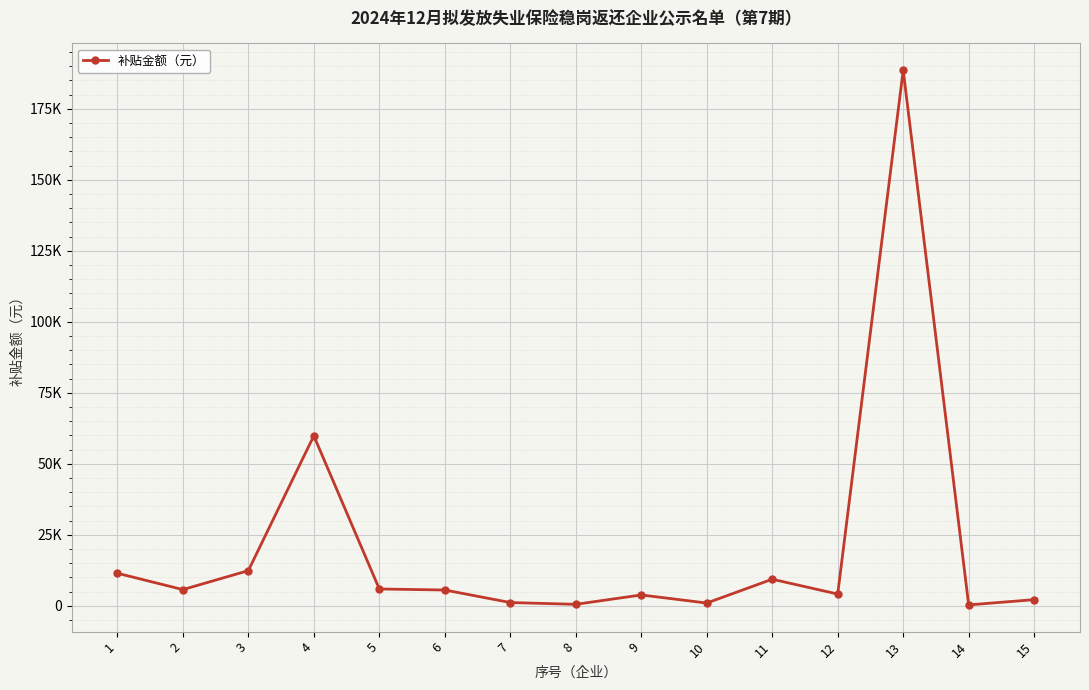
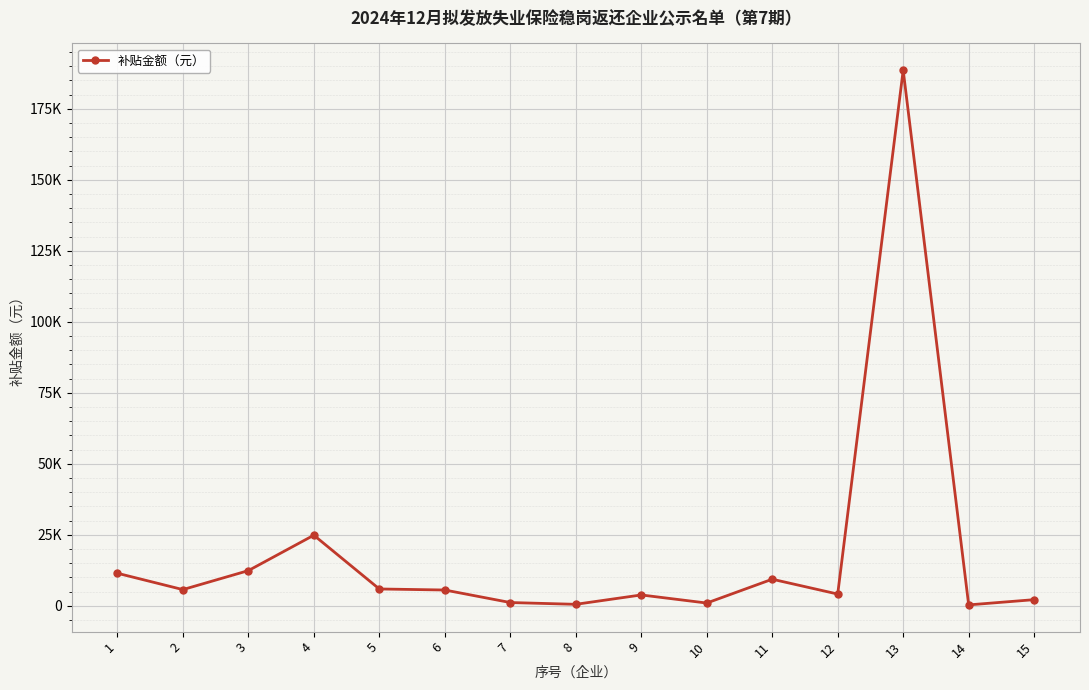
  {
    "1": 11000,
    "2": 6000,
    "3": 12000,
-   "4": 60000,
+   "4": 25000,
    "5": 6000,
    "6": 6000,
    "7": 1000,
    "8": 1000,
    "9": 4000,
    "10": 1000,
    "11": 9000,
    "12": 4000,
    "13": 189000,
    "14": 0,
    "15": 2000
  }
